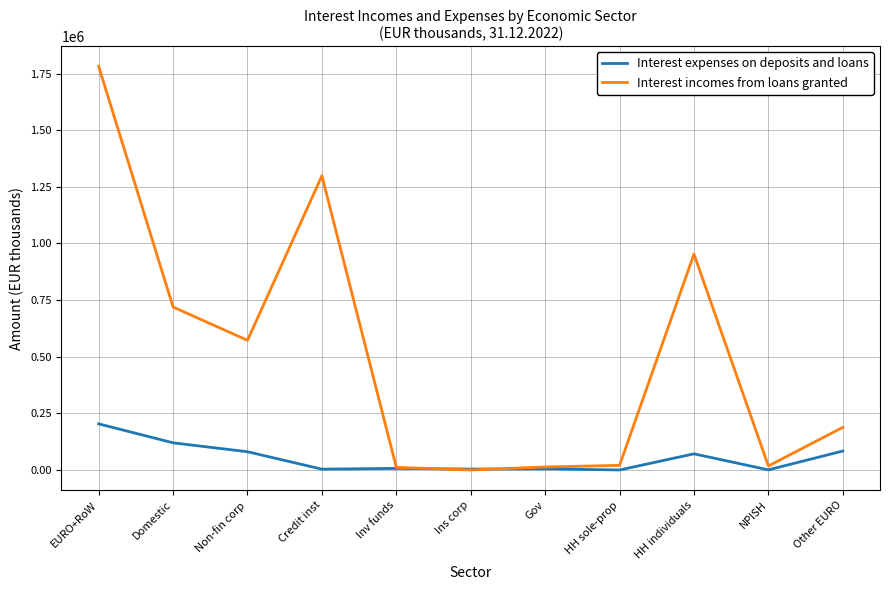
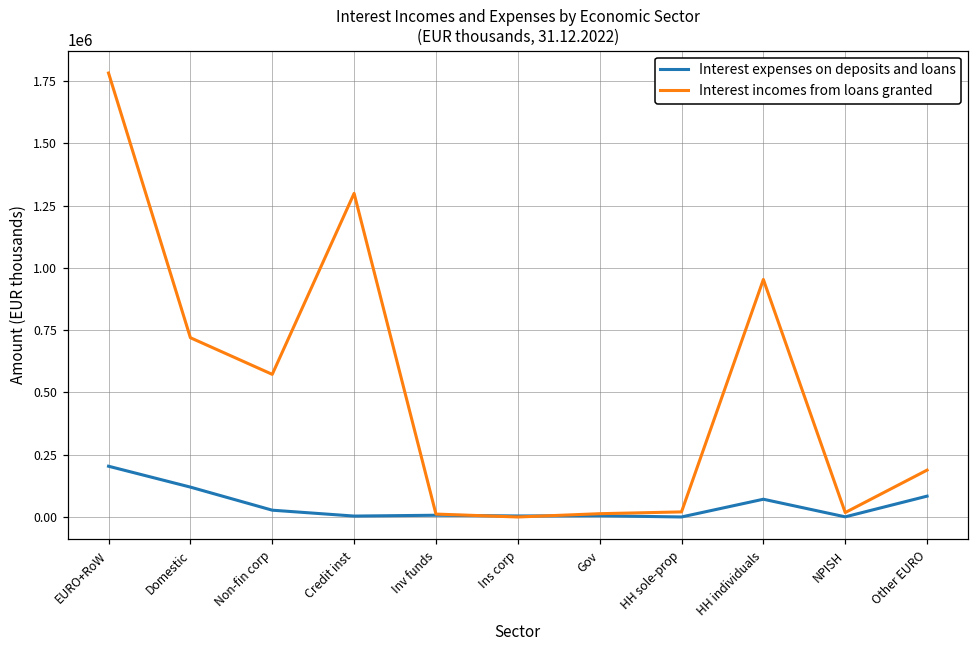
  {
    "Interest expenses on deposits and loans": {
      "EURO+RoW": 200000,
      "Domestic": 120000,
-     "Non-fin corp": 80000,
+     "Non-fin corp": 30000,
      "Credit inst": 0,
      "HH sole-prop": 0,
      "HH individuals": 70000,
      "NPISH": 0,
      "Other EURO": 80000
    },
    "Interest incomes from loans granted": {
      "EURO+RoW": 1780000,
      "Domestic": 720000,
      "Non-fin corp": 570000,
      "Credit inst": 1300000,
      "HH sole-prop": 20000,
      "HH individuals": 950000,
      "NPISH": 20000,
      "Other EURO": 190000
    }
  }
